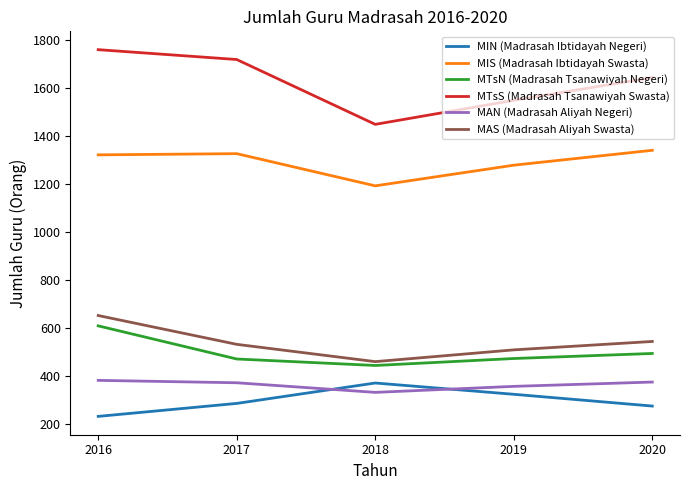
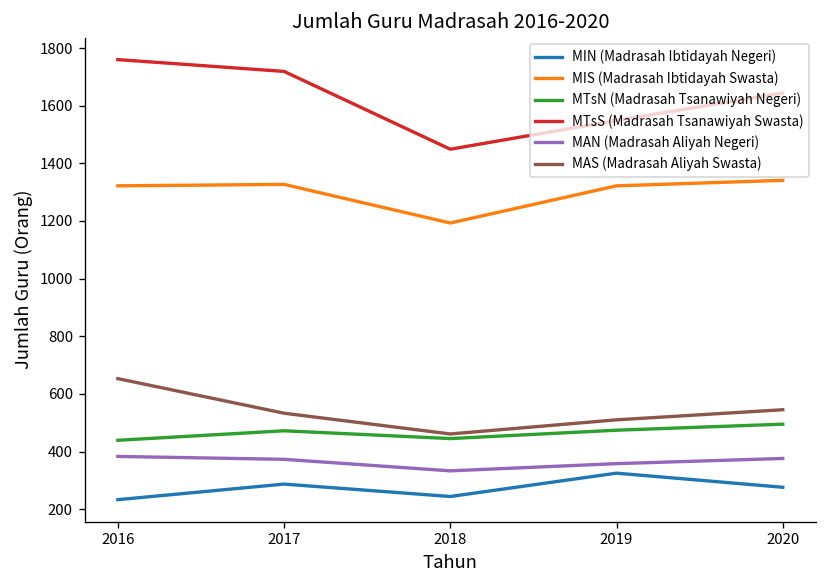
  {
    "MIN (Madrasah Ibtidayah Negeri)": {
      "2016": 230,
      "2017": 290,
-     "2018": 370,
+     "2018": 240,
      "2019": 330,
      "2020": 280
    },
    "MIS (Madrasah Ibtidayah Swasta)": {
      "2016": 1320,
      "2017": 1330,
      "2018": 1190,
-     "2019": 1280,
+     "2019": 1320,
      "2020": 1340
    },
    "MTsN (Madrasah Tsanawiyah Negeri)": {
-     "2016": 610,
+     "2016": 440,
      "2017": 470,
      "2018": 450,
      "2019": 470,
      "2020": 500
    },
    "MTsS (Madrasah Tsanawiyah Swasta)": {
      "2016": 1760,
      "2017": 1720,
      "2018": 1450
    },
    "MAN (Madrasah Aliyah Negeri)": {
      "2016": 380,
      "2017": 370,
      "2018": 330,
      "2019": 360,
      "2020": 380
    },
    "MAS (Madrasah Aliyah Swasta)": {
      "2016": 650,
      "2017": 530,
      "2018": 460,
      "2019": 510,
      "2020": 550
    }
  }
